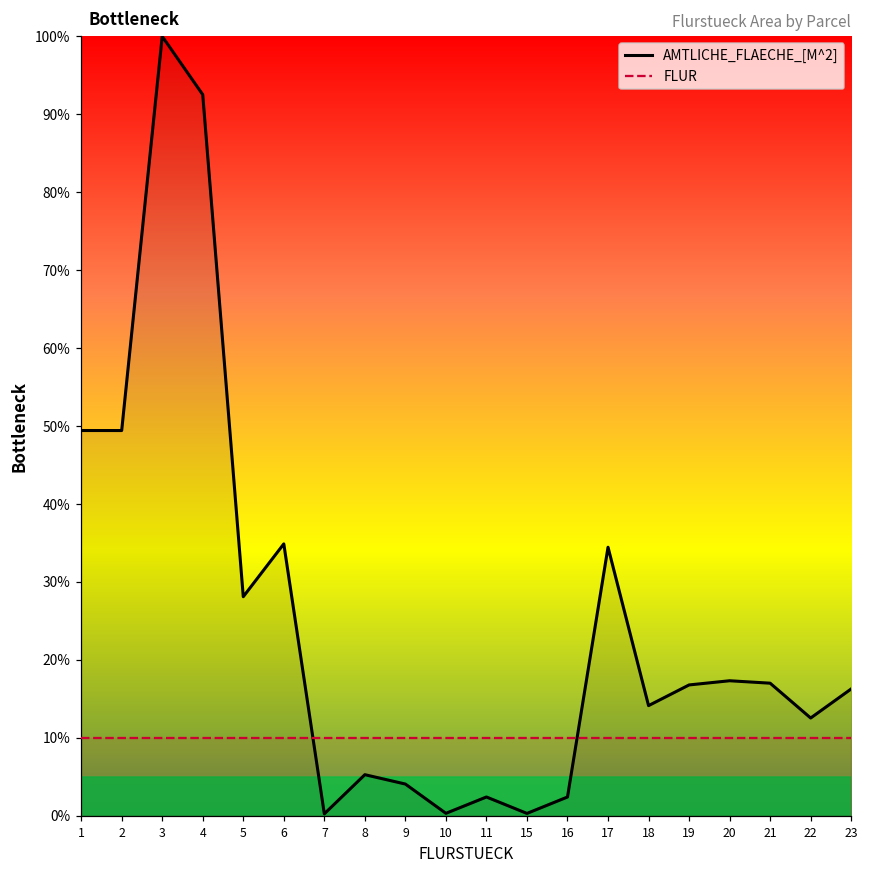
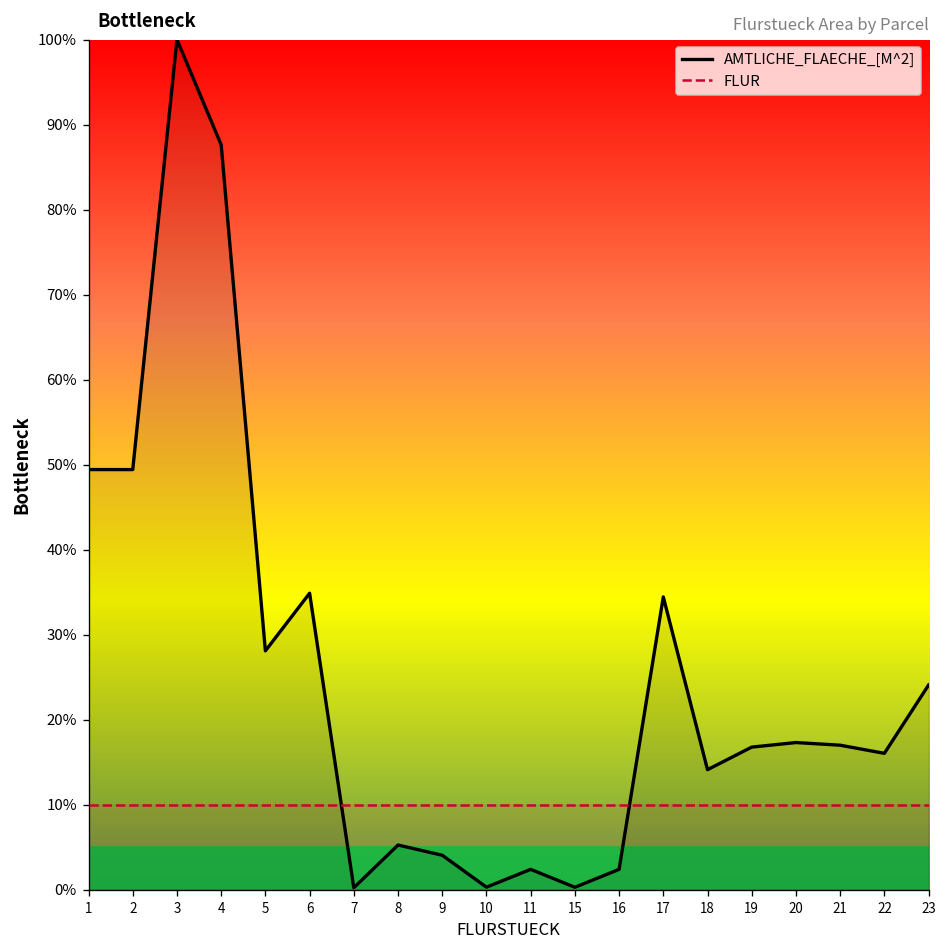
  {
    "AMTLICHE_FLAECHE_[M^2]": {
      "1": "49%",
      "2": "49%",
      "3": "100%",
-     "4": "93%",
+     "4": "88%",
      "5": "28%",
      "6": "35%",
      "8": "5%",
      "17": "34%",
      "18": "14%",
      "19": "17%",
      "20": "17%",
      "21": "17%",
-     "22": "13%",
-     "23": "16%"
+     "22": "16%",
+     "23": "24%"
    },
    "FLUR": {
      "1": "10%",
      "2": "10%",
      "3": "10%",
      "4": "10%",
      "5": "10%",
      "6": "10%",
      "7": "10%",
      "8": "10%",
      "9": "10%",
      "10": "10%",
      "11": "10%",
      "15": "10%",
      "16": "10%",
      "17": "10%",
      "18": "10%",
      "19": "10%",
      "20": "10%",
      "21": "10%",
      "22": "10%",
      "23": "10%"
    }
  }
